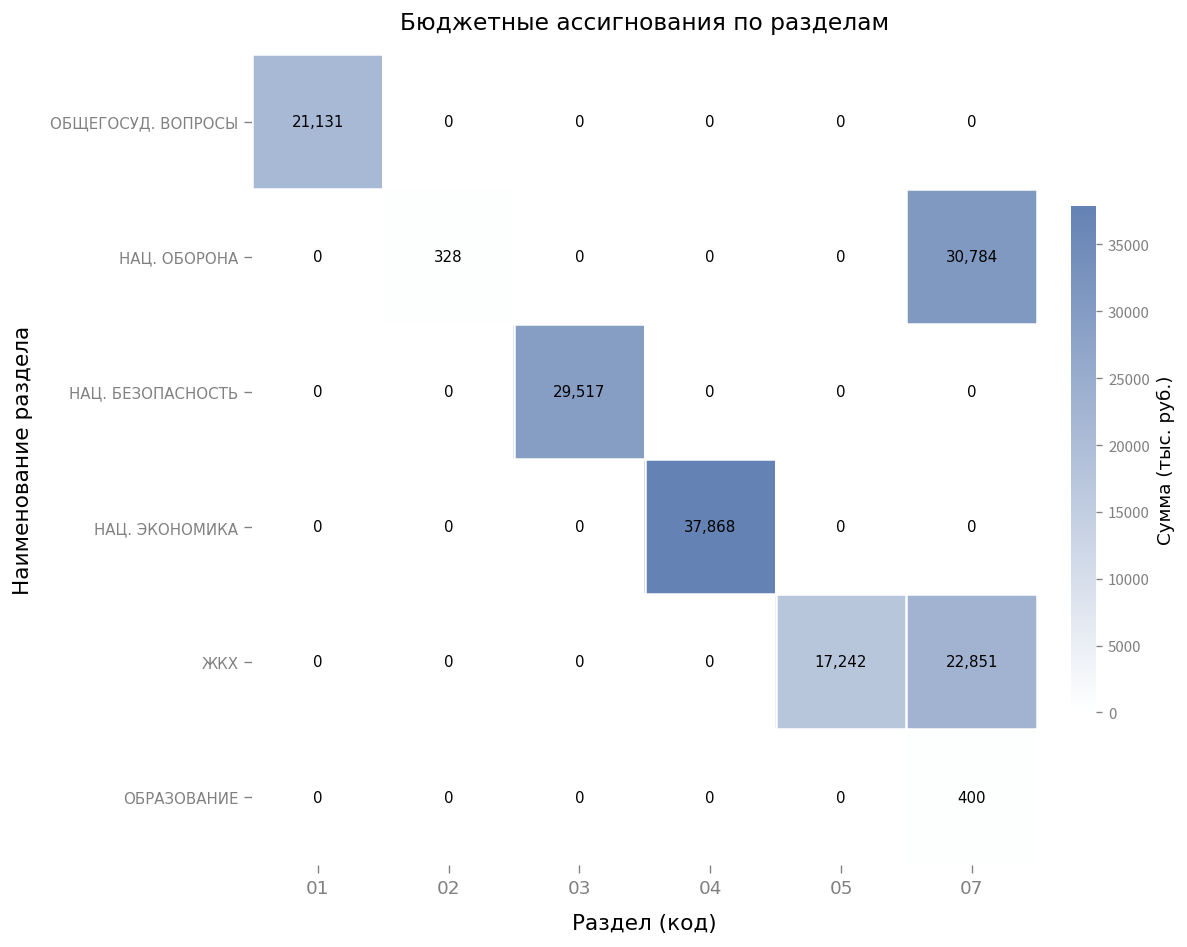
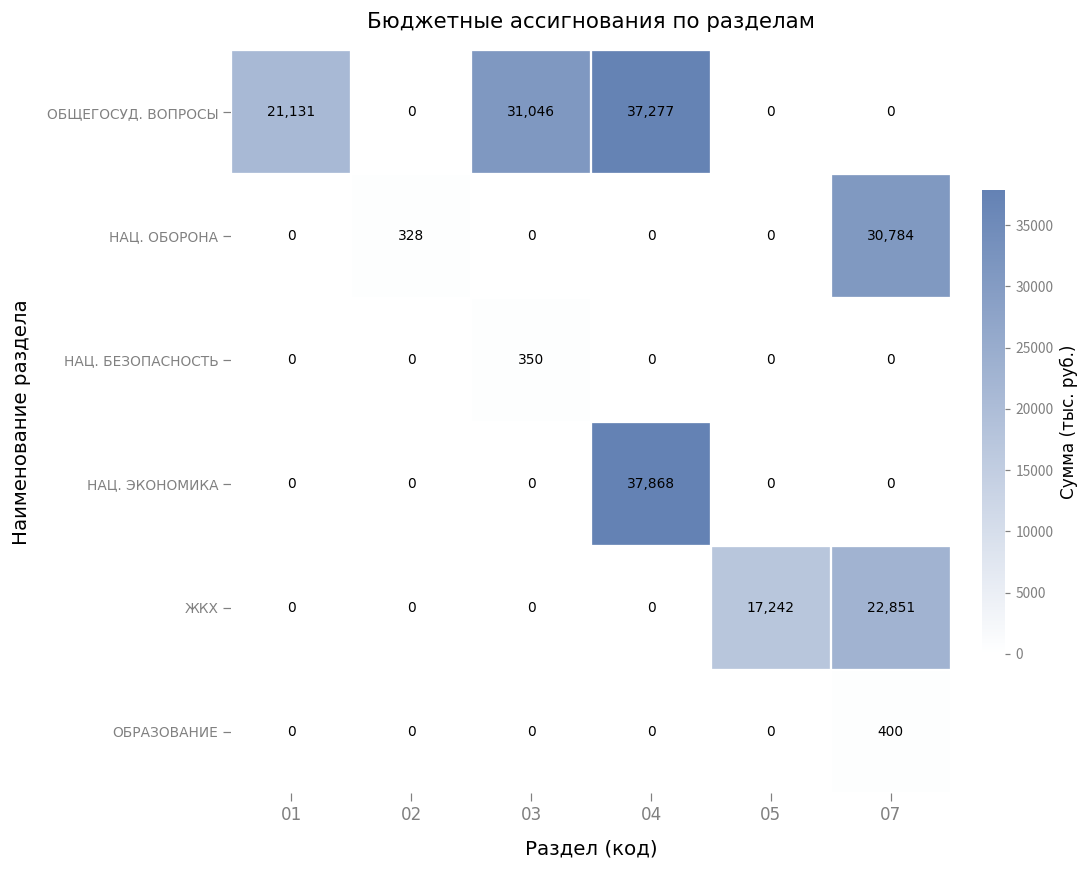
  {
    "ОБЩЕГОСУД. ВОПРОСЫ": {
      "01": "21,131",
      "02": "0",
-     "03": "0",
-     "04": "0",
+     "03": "31,046",
+     "04": "37,277",
      "05": "0",
      "07": "0"
    },
    "НАЦ. ОБОРОНА": {
      "01": "0",
      "02": "328",
      "03": "0",
      "04": "0",
      "05": "0",
      "07": "30,784"
    },
    "НАЦ. БЕЗОПАСНОСТЬ": {
      "01": "0",
      "02": "0",
-     "03": "29,517",
+     "03": "350",
      "04": "0",
      "05": "0",
      "07": "0"
    },
    "НАЦ. ЭКОНОМИКА": {
      "01": "0",
      "02": "0",
      "03": "0",
      "04": "37,868",
      "05": "0",
      "07": "0"
    },
    "ЖКХ": {
      "01": "0",
      "02": "0",
      "03": "0",
      "04": "0",
      "05": "17,242",
      "07": "22,851"
    },
    "ОБРАЗОВАНИЕ": {
      "01": "0",
      "02": "0",
      "03": "0",
      "04": "0",
      "05": "0",
      "07": "400"
    }
  }
